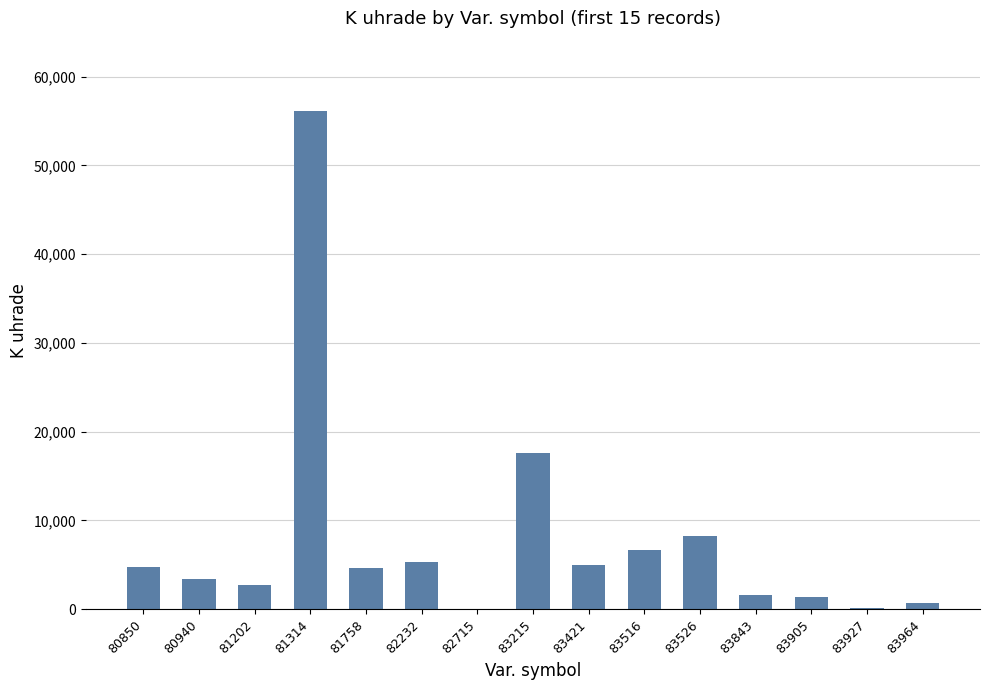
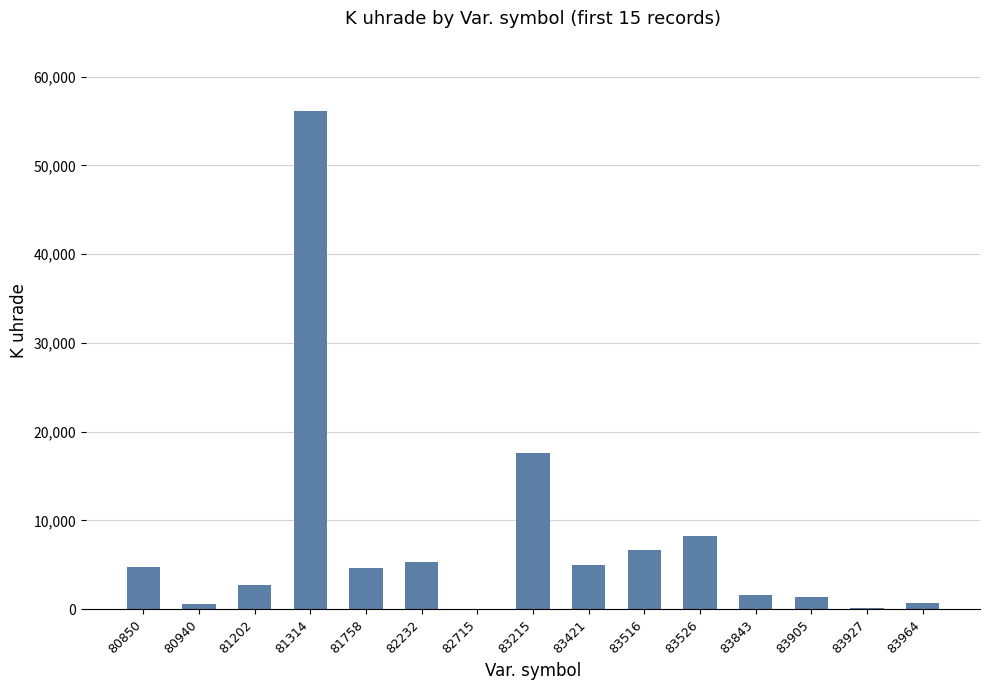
  {
    "80850": "5,000",
-   "80940": "3,000",
+   "80940": "1,000",
    "81202": "3,000",
    "81314": "56,000",
    "81758": "5,000",
    "82232": "5,000",
    "83215": "18,000",
    "83421": "5,000",
    "83516": "7,000",
    "83526": "8,000",
    "83843": "2,000",
    "83905": "1,000",
    "83964": "1,000"
  }
